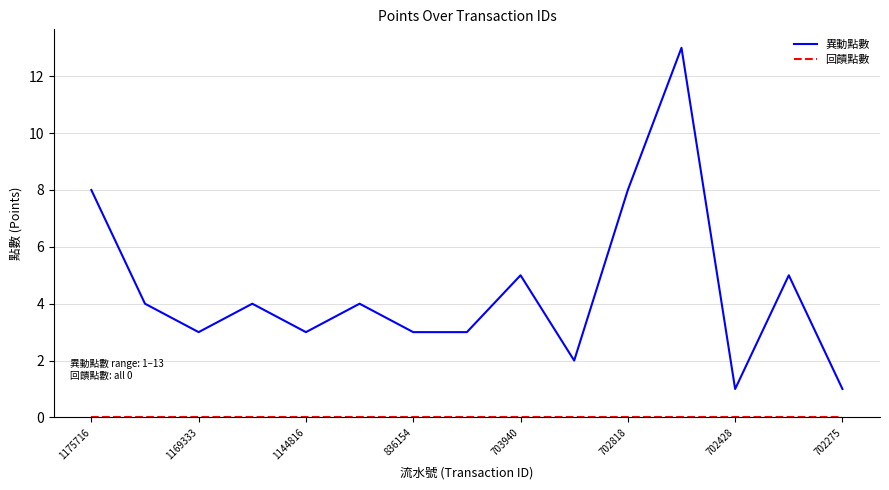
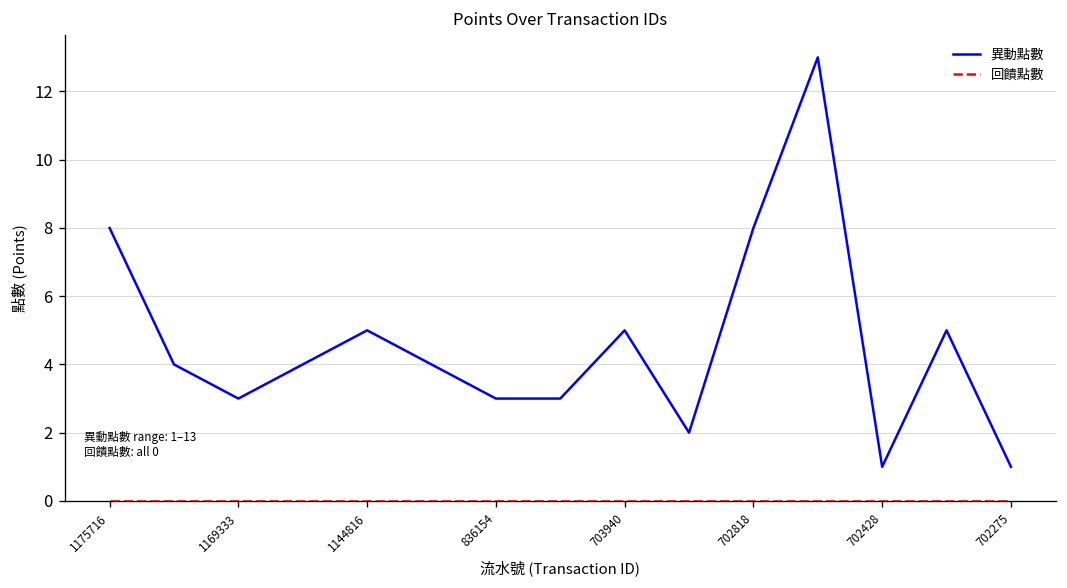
  {
    "異動點數": {
      "1175716": 8,
      "1169333": 3,
-     "1144816": 3,
+     "1144816": 5,
      "836154": 3,
      "703940": 5,
      "702818": 8,
      "702428": 1,
      "702275": 1
    },
    "回饋點數": {
      "1175716": 0,
      "1169333": 0,
      "1144816": 0,
      "836154": 0,
      "703940": 0,
      "702818": 0,
      "702428": 0,
      "702275": 0
    }
  }
